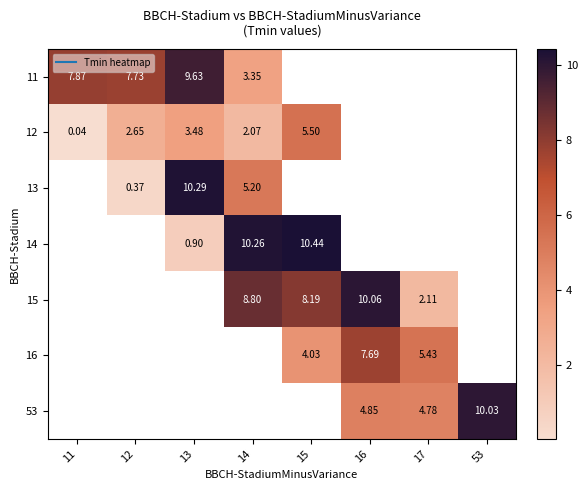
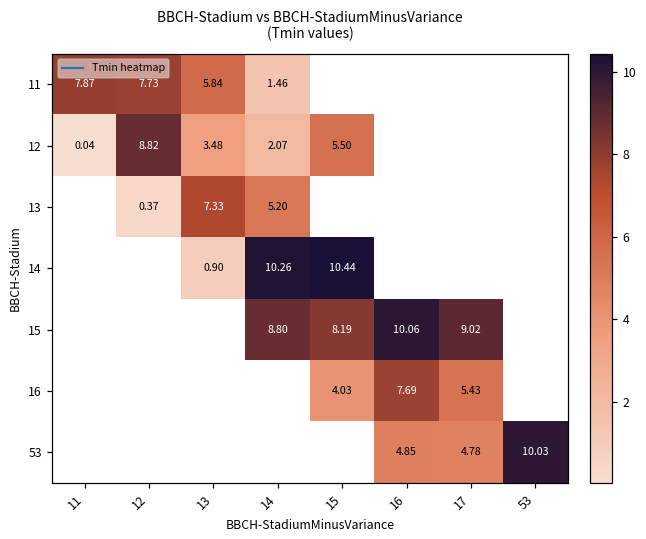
  {
    "11": {
      "11": 7.87,
      "12": 7.73,
-     "13": 9.63,
-     "14": 3.35
+     "13": 5.84,
+     "14": 1.46
    },
    "12": {
      "11": 0.04,
-     "12": 2.65,
+     "12": 8.82,
      "13": 3.48,
      "14": 2.07,
      "15": 5.50
    },
    "13": {
      "12": 0.37,
-     "13": 10.29,
+     "13": 7.33,
      "14": 5.20
    },
    "14": {
      "13": 0.90,
      "14": 10.26,
      "15": 10.44
    },
    "15": {
      "14": 8.80,
      "15": 8.19,
      "16": 10.06,
-     "17": 2.11
+     "17": 9.02
    },
    "16": {
      "15": 4.03,
      "16": 7.69,
      "17": 5.43
    },
    "53": {
      "16": 4.85,
      "17": 4.78,
      "53": 10.03
    }
  }
